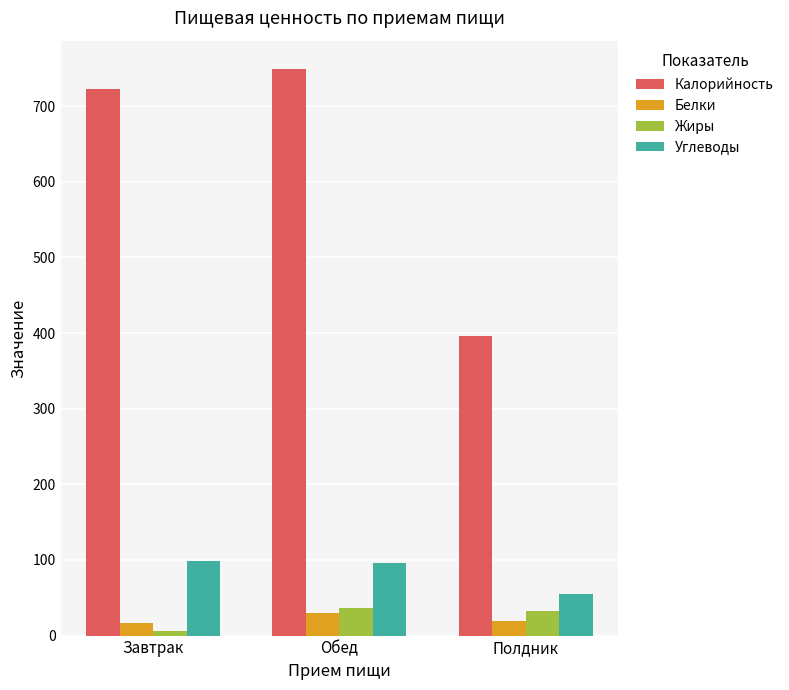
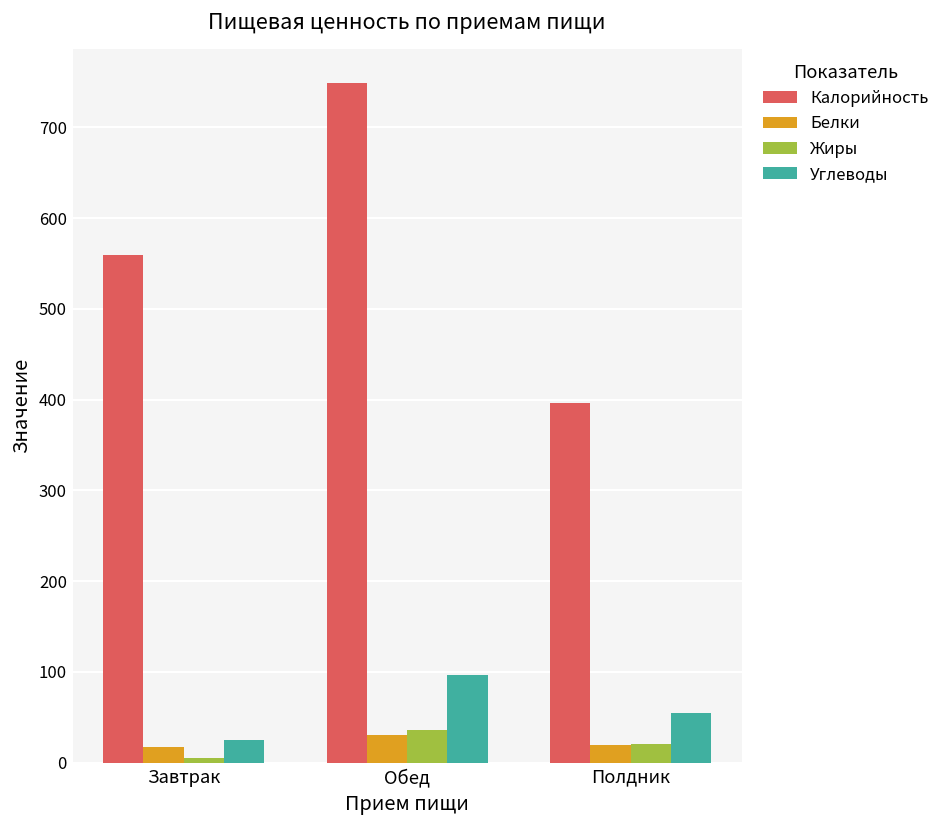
  {
    "Калорийность": {
-     "Завтрак": 720,
+     "Завтрак": 560,
      "Обед": 750,
      "Полдник": 400
    },
    "Белки": {
      "Завтрак": 20,
      "Обед": 30,
      "Полдник": 20
    },
    "Жиры": {
      "Завтрак": 10,
      "Обед": 40,
-     "Полдник": 30
+     "Полдник": 20
    },
    "Углеводы": {
-     "Завтрак": 100,
+     "Завтрак": 30,
      "Обед": 100,
      "Полдник": 60
    }
  }
